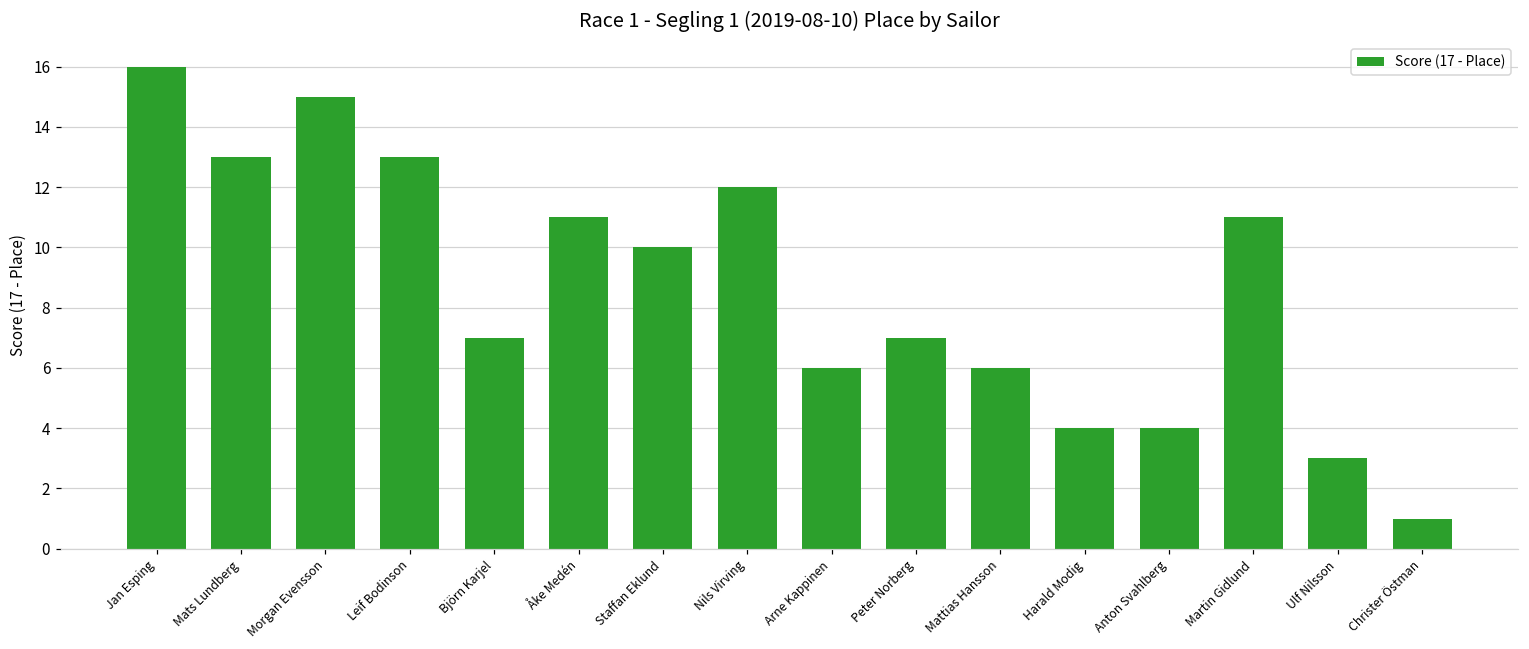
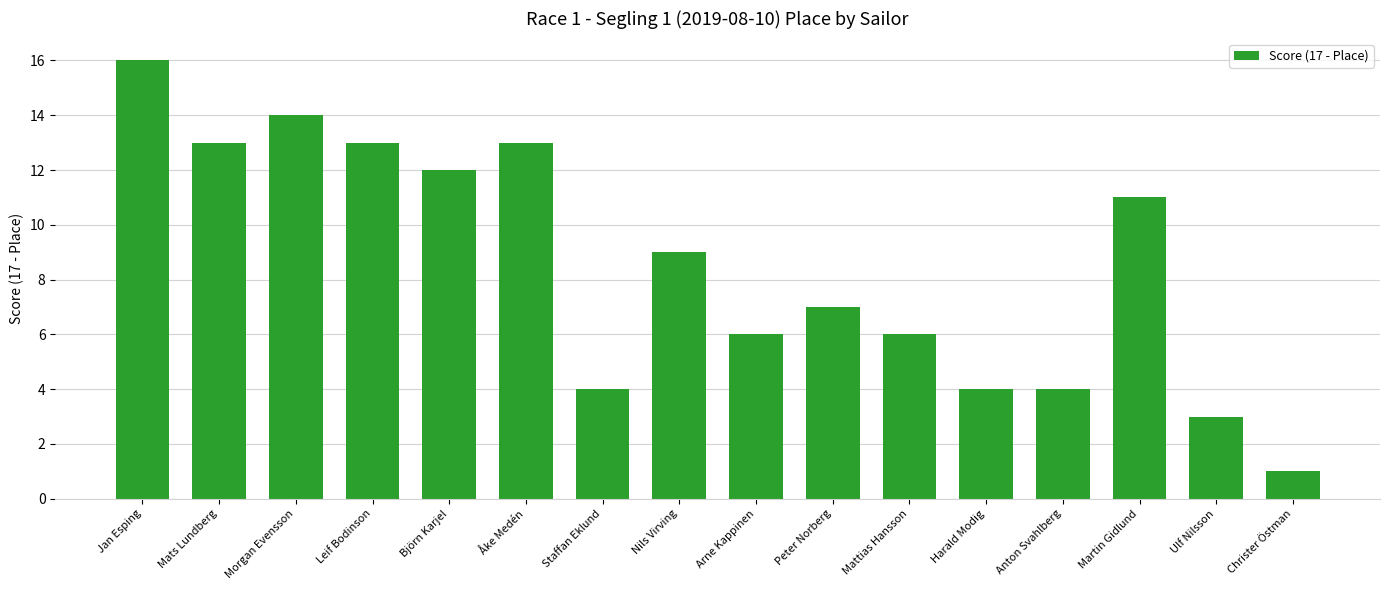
  {
    "Jan Esping": 16.0,
    "Mats Lundberg": 13.0,
-   "Morgan Evensson": 15.0,
+   "Morgan Evensson": 14.0,
    "Leif Bodinson": 13.0,
-   "Björn Karjel": 7.0,
-   "Åke Medén": 11.0,
-   "Staffan Eklund": 10.0,
-   "Nils Virving": 12.0,
+   "Björn Karjel": 12.0,
+   "Åke Medén": 13.0,
+   "Staffan Eklund": 4.0,
+   "Nils Virving": 9.0,
    "Arne Kappinen": 6.0,
    "Peter Norberg": 7.0,
    "Mattias Hansson": 6.0,
    "Harald Modig": 4.0,
    "Anton Svahlberg": 4.0,
    "Martin Gidlund": 11.0,
    "Ulf Nilsson": 3.0,
    "Christer Östman": 1.0
  }
